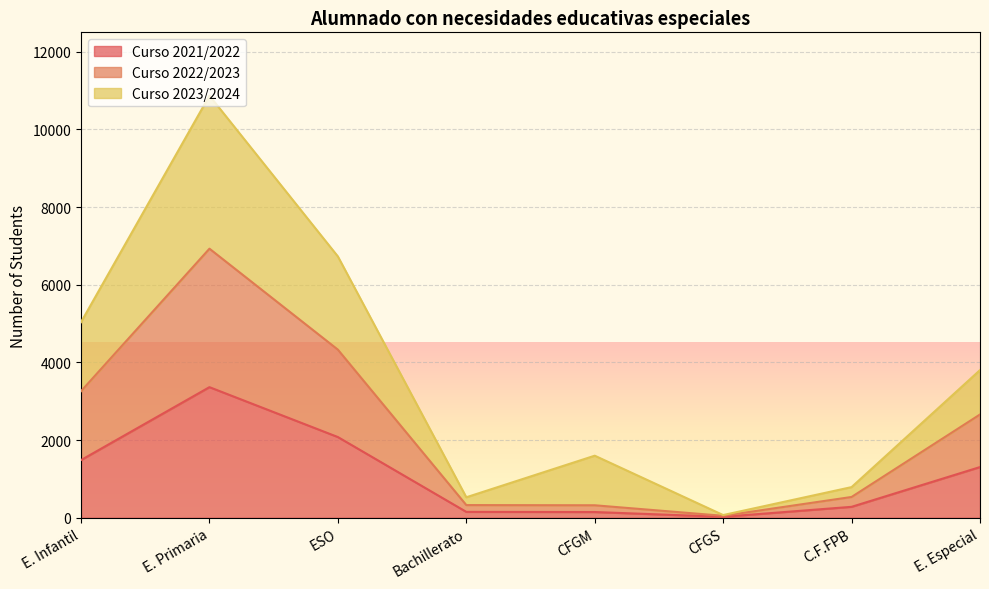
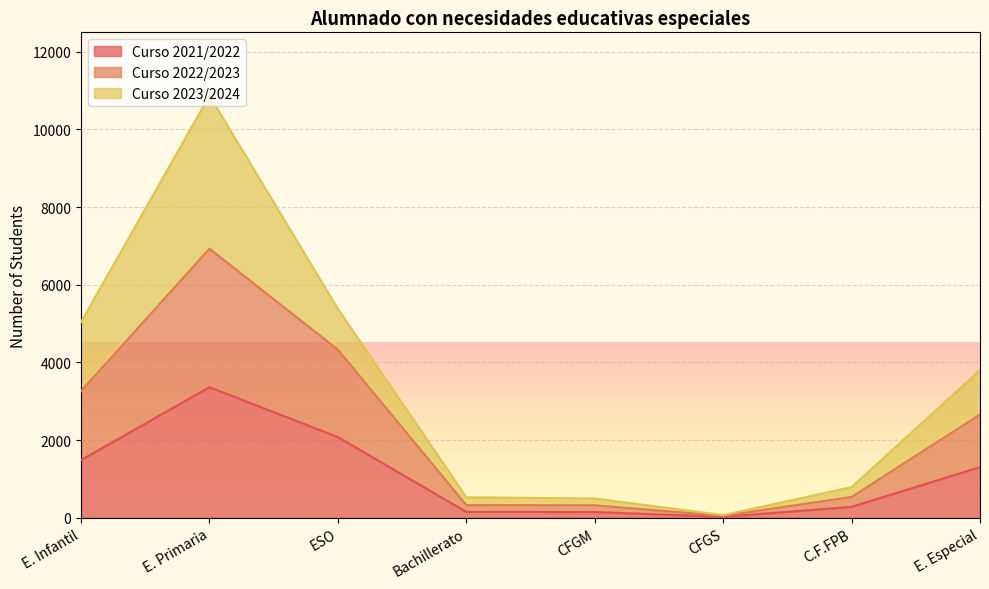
  {
    "Curso 2023/2024": {
      "E. Infantil": 1800,
-     "ESO": 2400,
+     "ESO": 1100,
      "Bachillerato": 200,
-     "CFGM": 1300,
+     "CFGM": 200,
      "C.F.FPB": 300,
      "E. Especial": 1100
    }
  }
